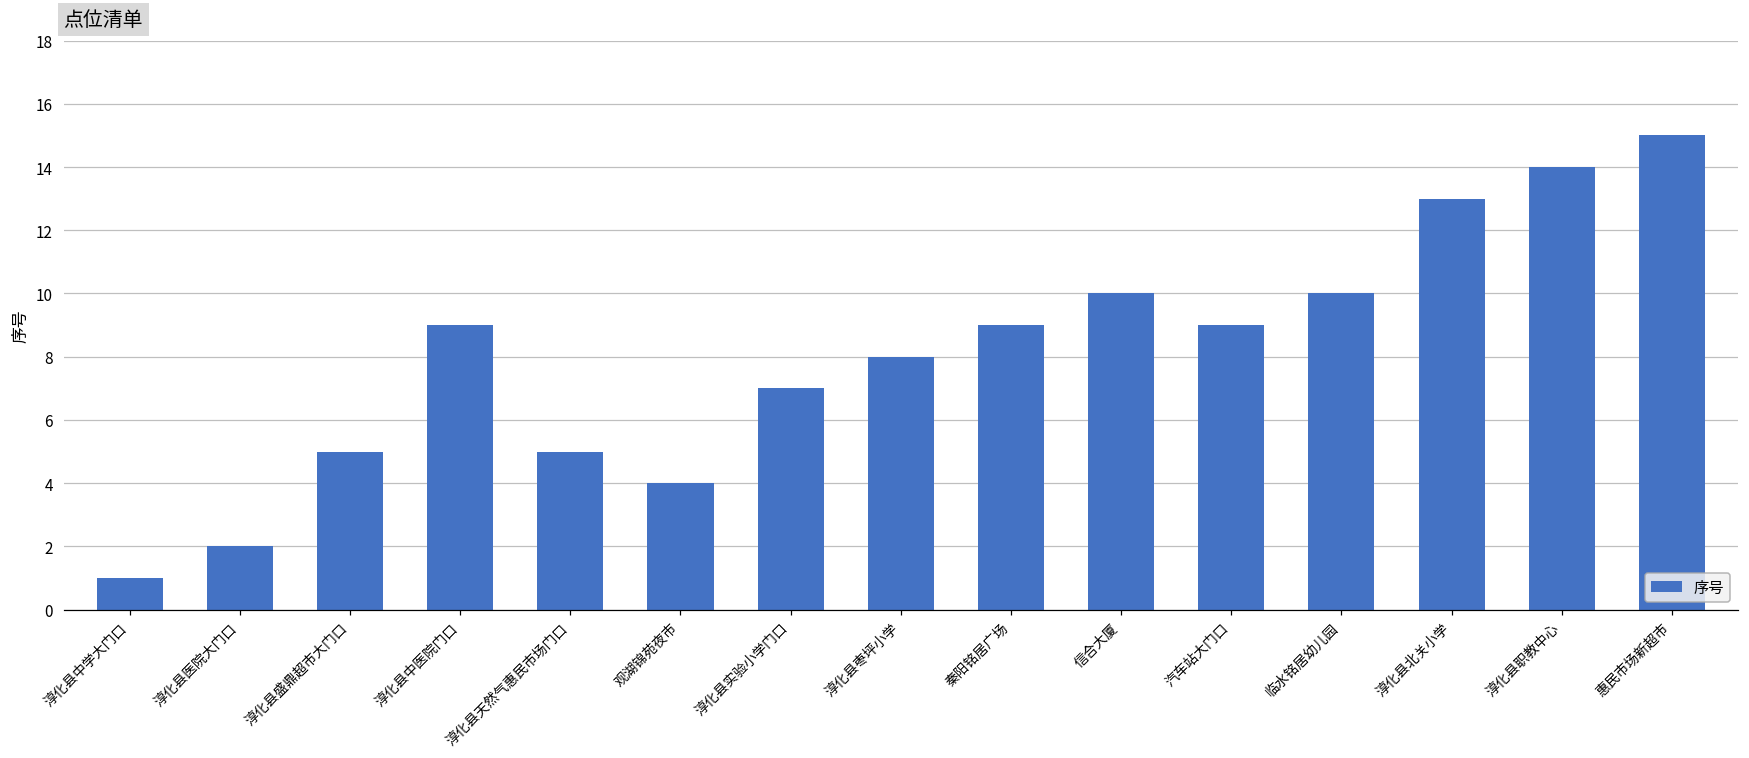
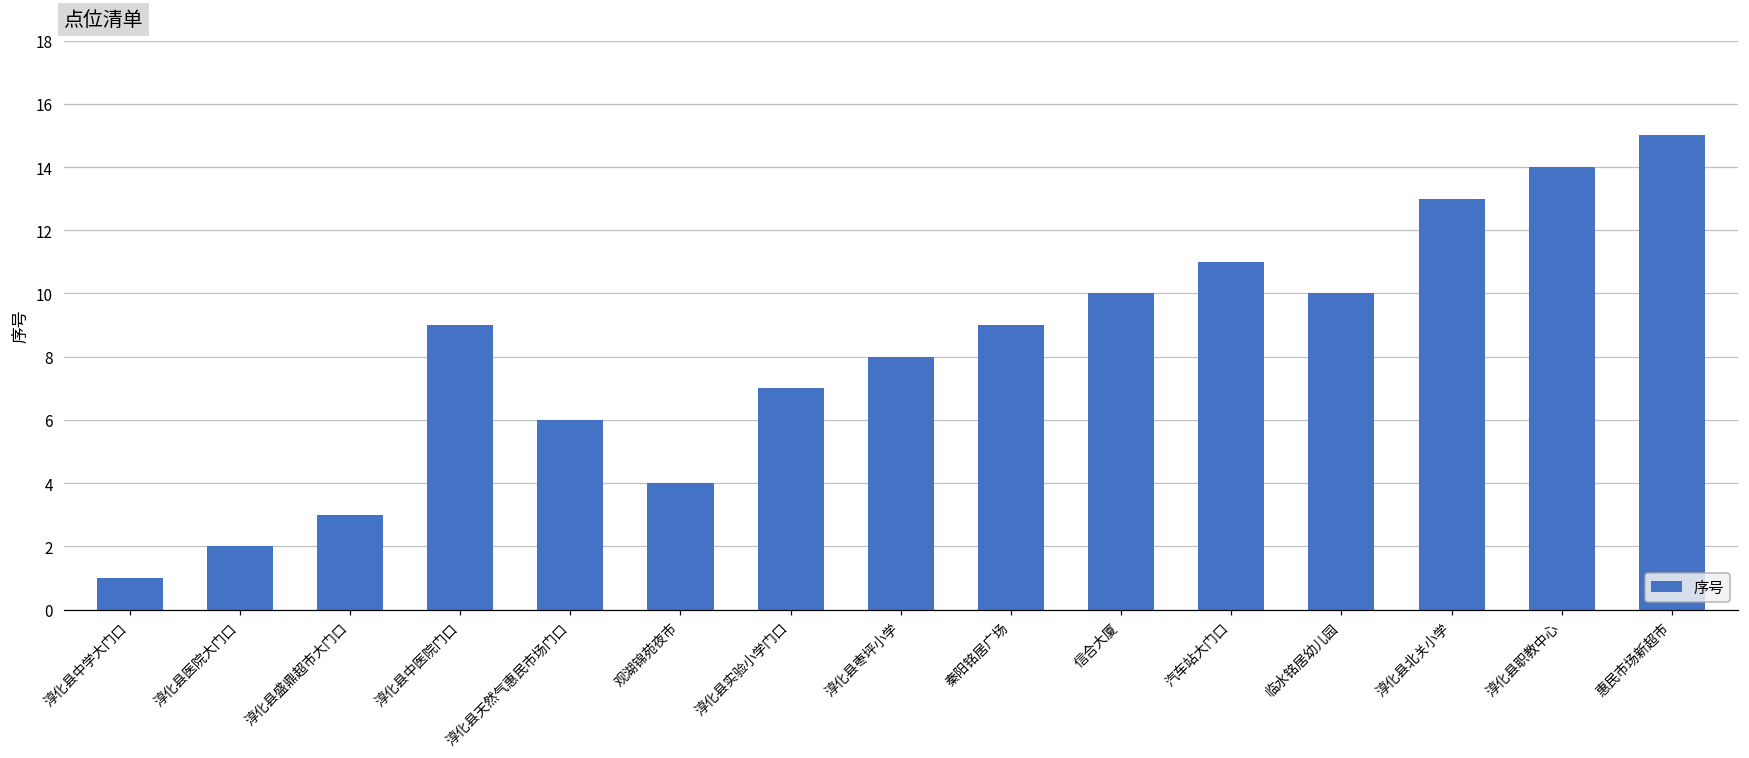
  {
    "淳化县中学大门口": 1,
    "淳化县医院大门口": 2,
-   "淳化县盛鼎超市大门口": 5,
+   "淳化县盛鼎超市大门口": 3,
    "淳化县中医院门口": 9,
-   "淳化县天然气惠民市场门口": 5,
+   "淳化县天然气惠民市场门口": 6,
    "观湖锦苑夜市": 4,
    "淳化县实验小学门口": 7,
    "淳化县枣坪小学": 8,
    "秦阳铭居广场": 9,
    "信合大厦": 10,
-   "汽车站大门口": 9,
+   "汽车站大门口": 11,
    "临水铭居幼儿园": 10,
    "淳化县北关小学": 13,
    "淳化县职教中心": 14,
    "惠民市场新超市": 15
  }
